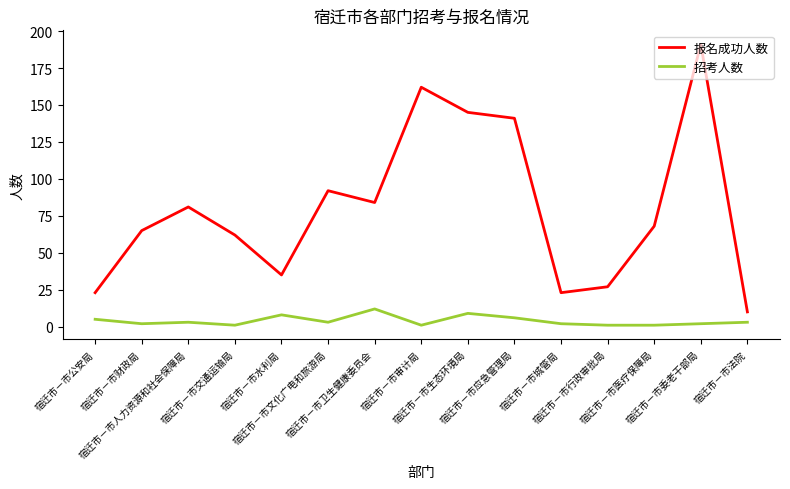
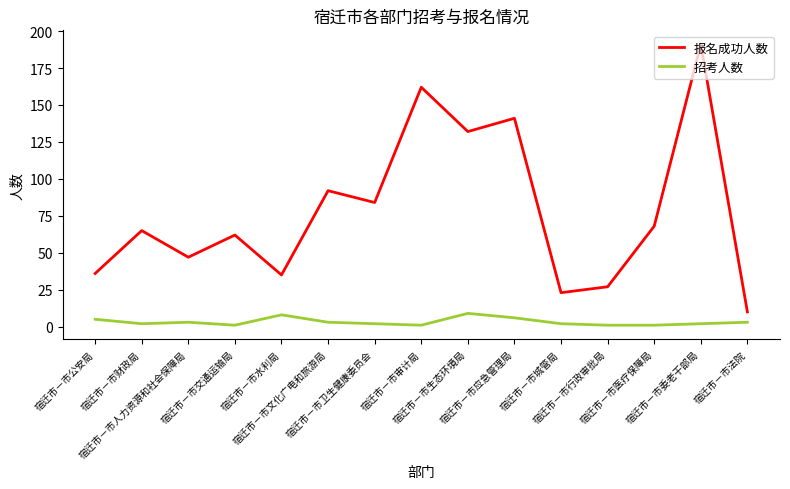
  {
    "报名成功人数": {
-     "宿迁市－市公安局": 23,
+     "宿迁市－市公安局": 36,
      "宿迁市－市财政局": 65,
-     "宿迁市－市人力资源和社会保障局": 81,
+     "宿迁市－市人力资源和社会保障局": 47,
      "宿迁市－市交通运输局": 62,
      "宿迁市－市水利局": 35,
      "宿迁市－市文化广电和旅游局": 92,
      "宿迁市－市卫生健康委员会": 84,
      "宿迁市－市审计局": 162,
-     "宿迁市－市生态环境局": 145,
+     "宿迁市－市生态环境局": 132,
      "宿迁市－市应急管理局": 141,
      "宿迁市－市城管局": 23,
      "宿迁市－市行政审批局": 27,
      "宿迁市－市医疗保障局": 68,
      "宿迁市－市法院": 10
    },
    "招考人数": {
      "宿迁市－市公安局": 5,
      "宿迁市－市财政局": 2,
      "宿迁市－市人力资源和社会保障局": 3,
      "宿迁市－市交通运输局": 1,
      "宿迁市－市水利局": 8,
      "宿迁市－市文化广电和旅游局": 3,
-     "宿迁市－市卫生健康委员会": 12,
+     "宿迁市－市卫生健康委员会": 2,
      "宿迁市－市审计局": 1,
      "宿迁市－市生态环境局": 9,
      "宿迁市－市应急管理局": 6,
      "宿迁市－市城管局": 2,
      "宿迁市－市行政审批局": 1,
      "宿迁市－市医疗保障局": 1,
      "宿迁市－市委老干部局": 2,
      "宿迁市－市法院": 3
    }
  }
